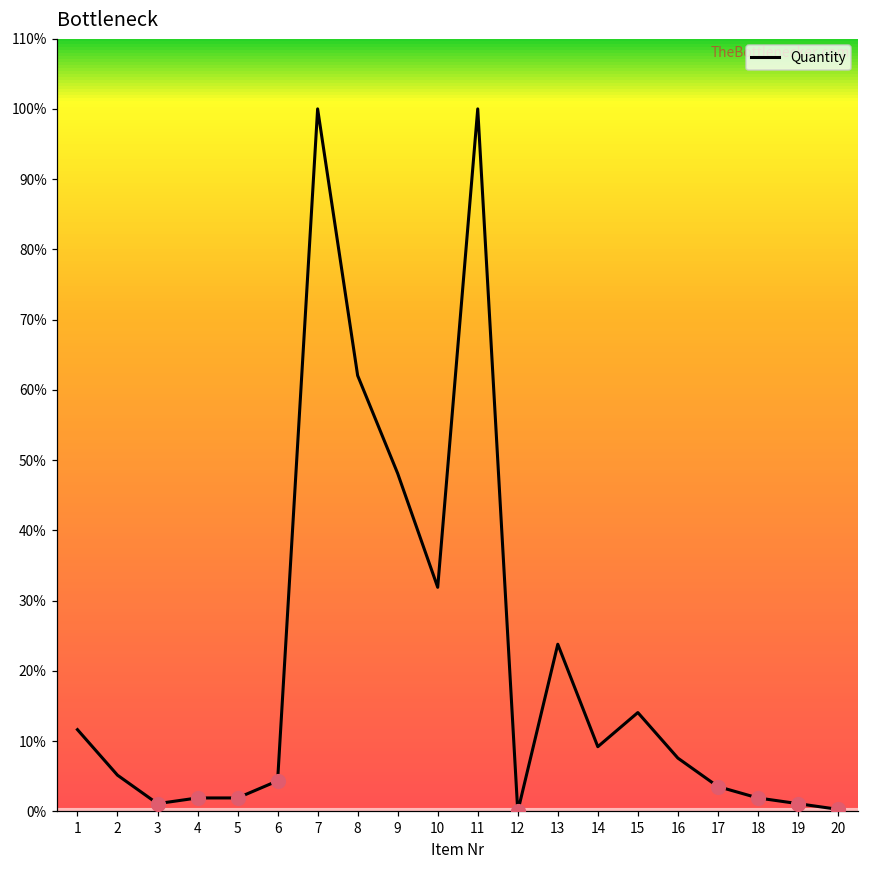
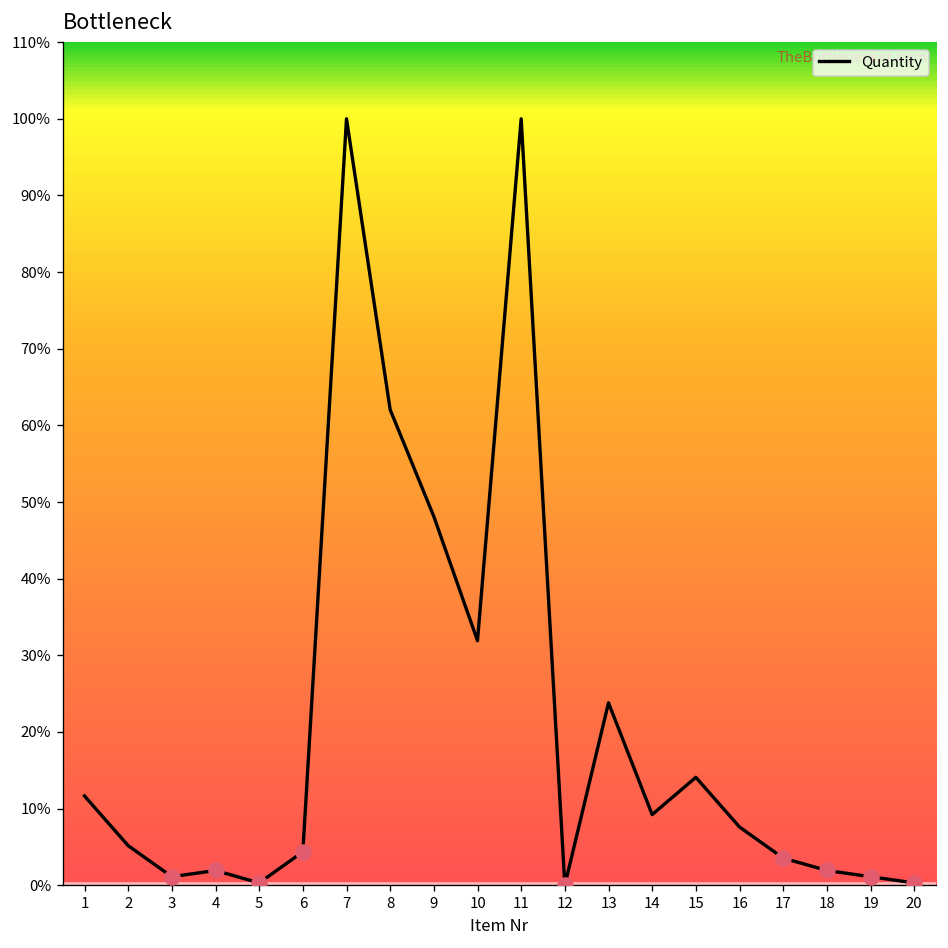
  {
    "Quantity": {
      "1": "12%",
      "2": "5%",
-     "5": "2%",
+     "5": "0%",
      "7": "100%",
      "8": "62%",
      "9": "48%",
      "10": "32%",
      "11": "100%",
      "13": "24%",
      "14": "9%",
      "15": "14%",
      "16": "8%"
    }
  }
